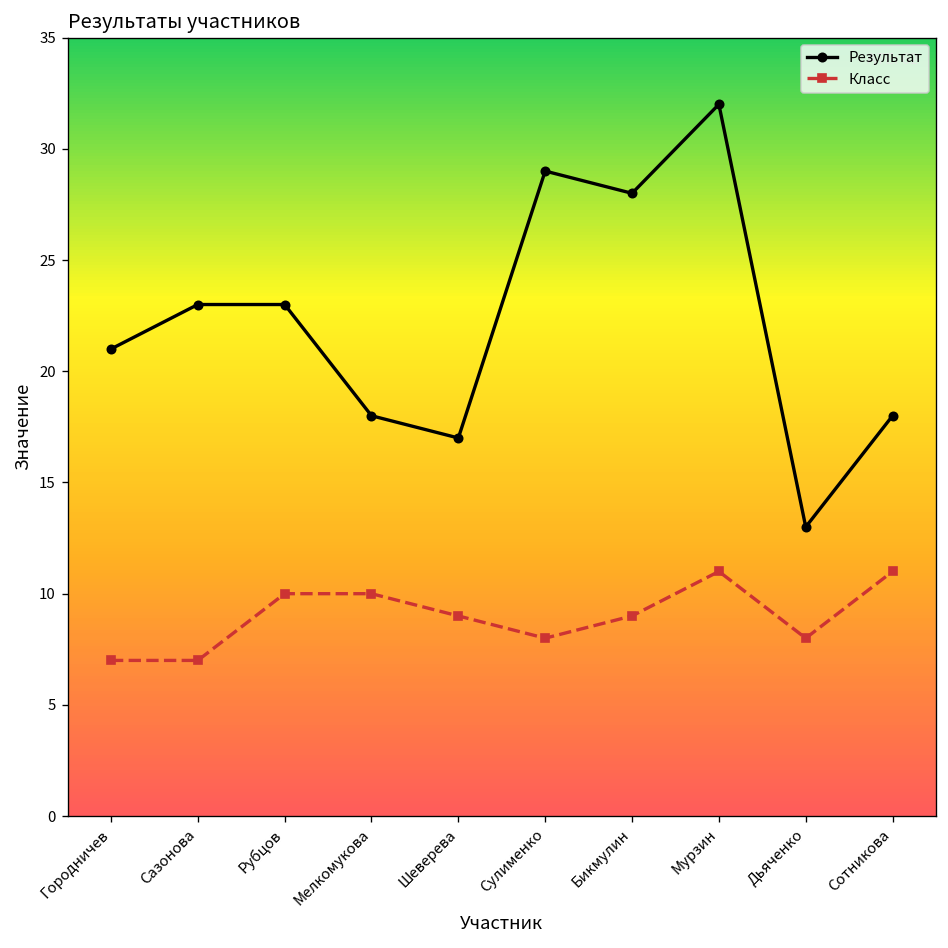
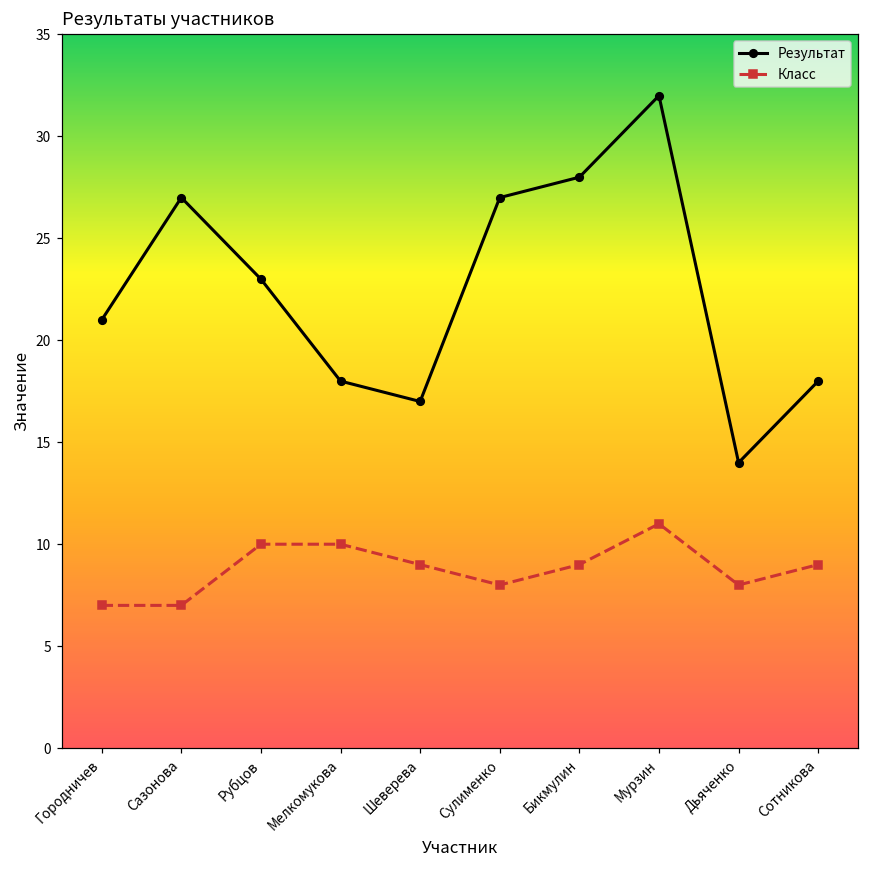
  {
    "Результат": {
      "Городничев": 21,
-     "Сазонова": 23,
+     "Сазонова": 27,
      "Рубцов": 23,
      "Мелкомукова": 18,
      "Шеверева": 17,
-     "Сулименко": 29,
+     "Сулименко": 27,
      "Бикмулин": 28,
      "Мурзин": 32,
-     "Дьяченко": 13,
+     "Дьяченко": 14,
      "Сотникова": 18
    },
    "Класс": {
      "Городничев": 7,
      "Сазонова": 7,
      "Рубцов": 10,
      "Мелкомукова": 10,
      "Шеверева": 9,
      "Сулименко": 8,
      "Бикмулин": 9,
      "Мурзин": 11,
      "Дьяченко": 8,
-     "Сотникова": 11
+     "Сотникова": 9
    }
  }
